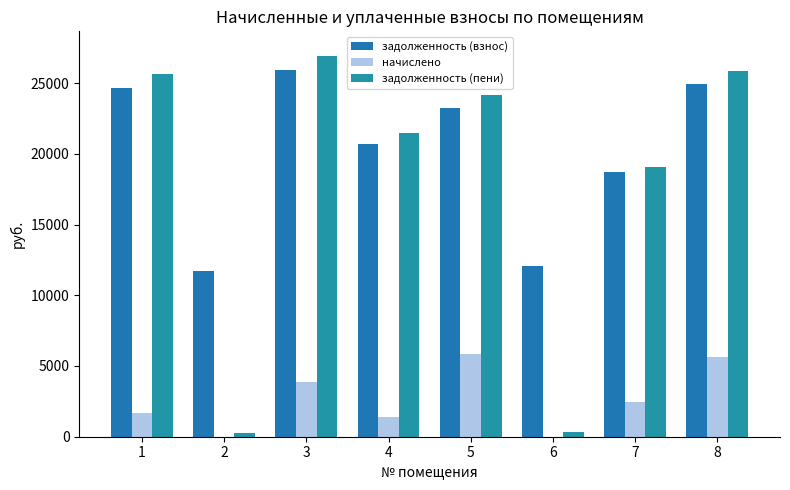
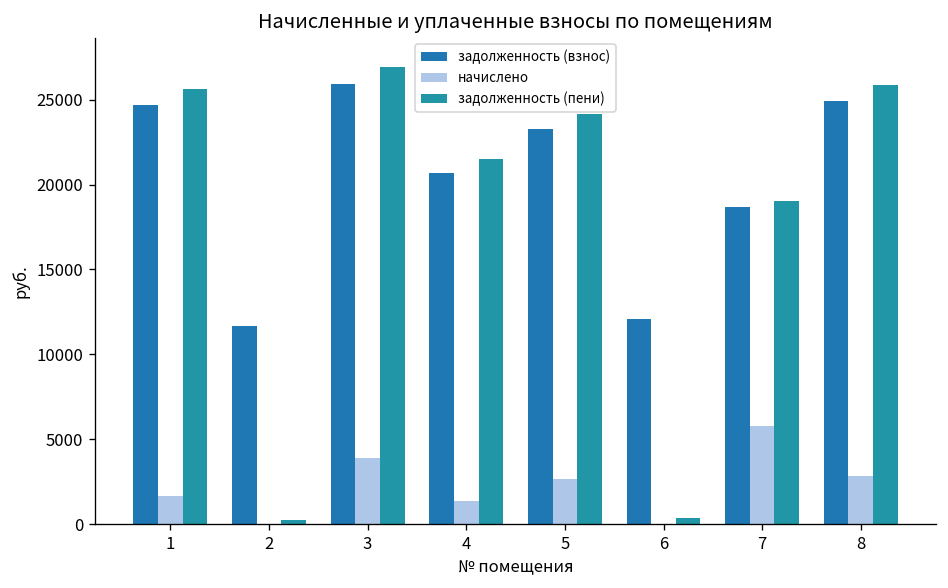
  {
    "начислено": {
      "1": 1700,
      "3": 3900,
      "4": 1400,
-     "5": 5900,
-     "7": 2400,
-     "8": 5700
+     "5": 2700,
+     "7": 5800,
+     "8": 2900
    }
  }
